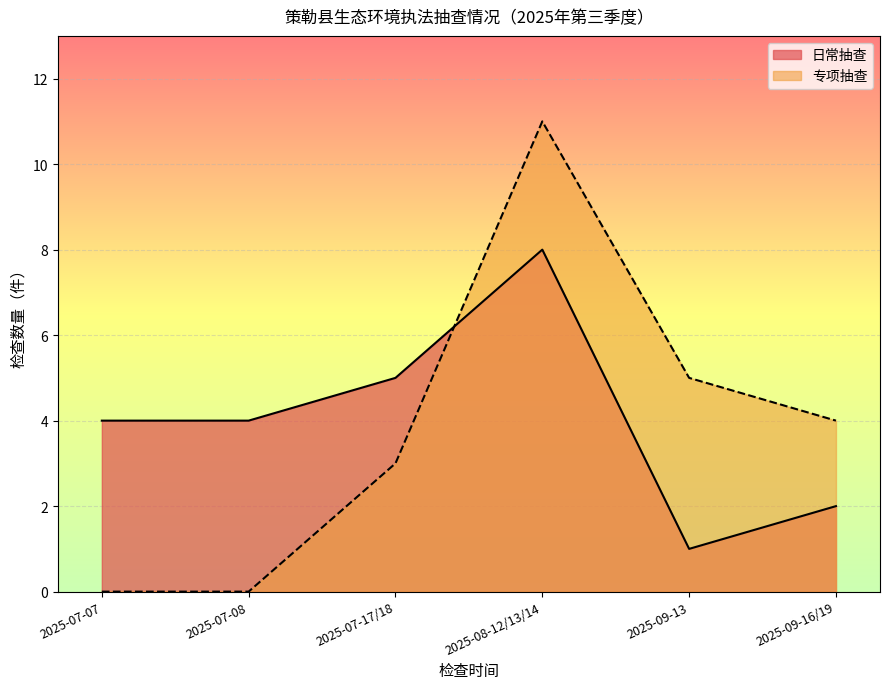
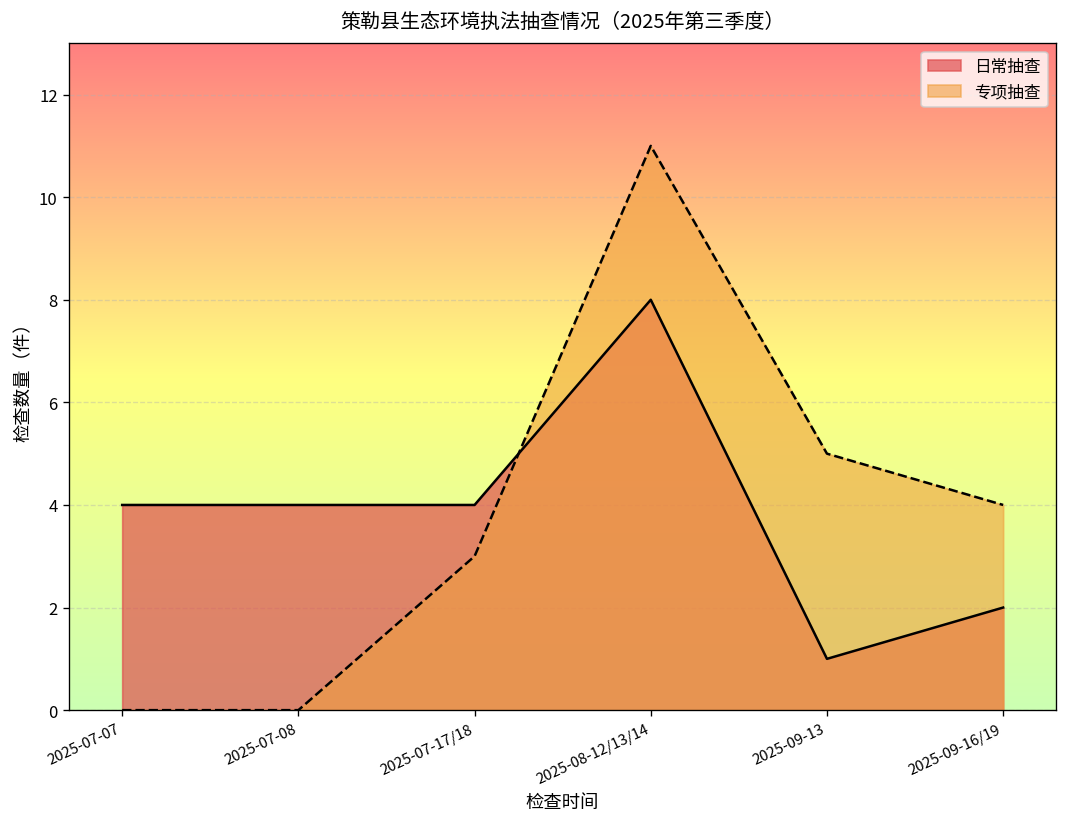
  {
    "日常抽查": {
      "2025-07-07": 4,
      "2025-07-08": 4,
-     "2025-07-17/18": 5,
+     "2025-07-17/18": 4,
      "2025-08-12/13/14": 8,
      "2025-09-13": 1,
      "2025-09-16/19": 2
    },
    "专项抽查": {
      "2025-07-07": 0,
      "2025-07-08": 0,
      "2025-07-17/18": 3,
      "2025-08-12/13/14": 11,
      "2025-09-13": 5,
      "2025-09-16/19": 4
    }
  }
